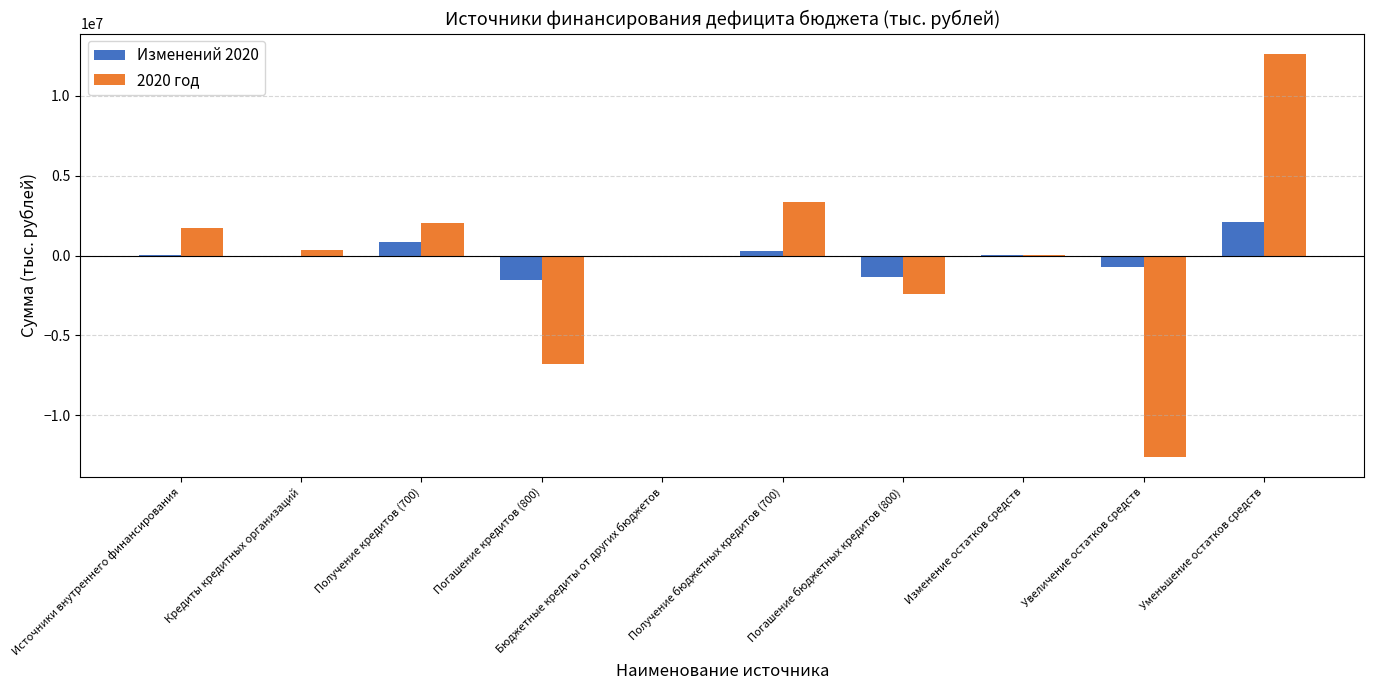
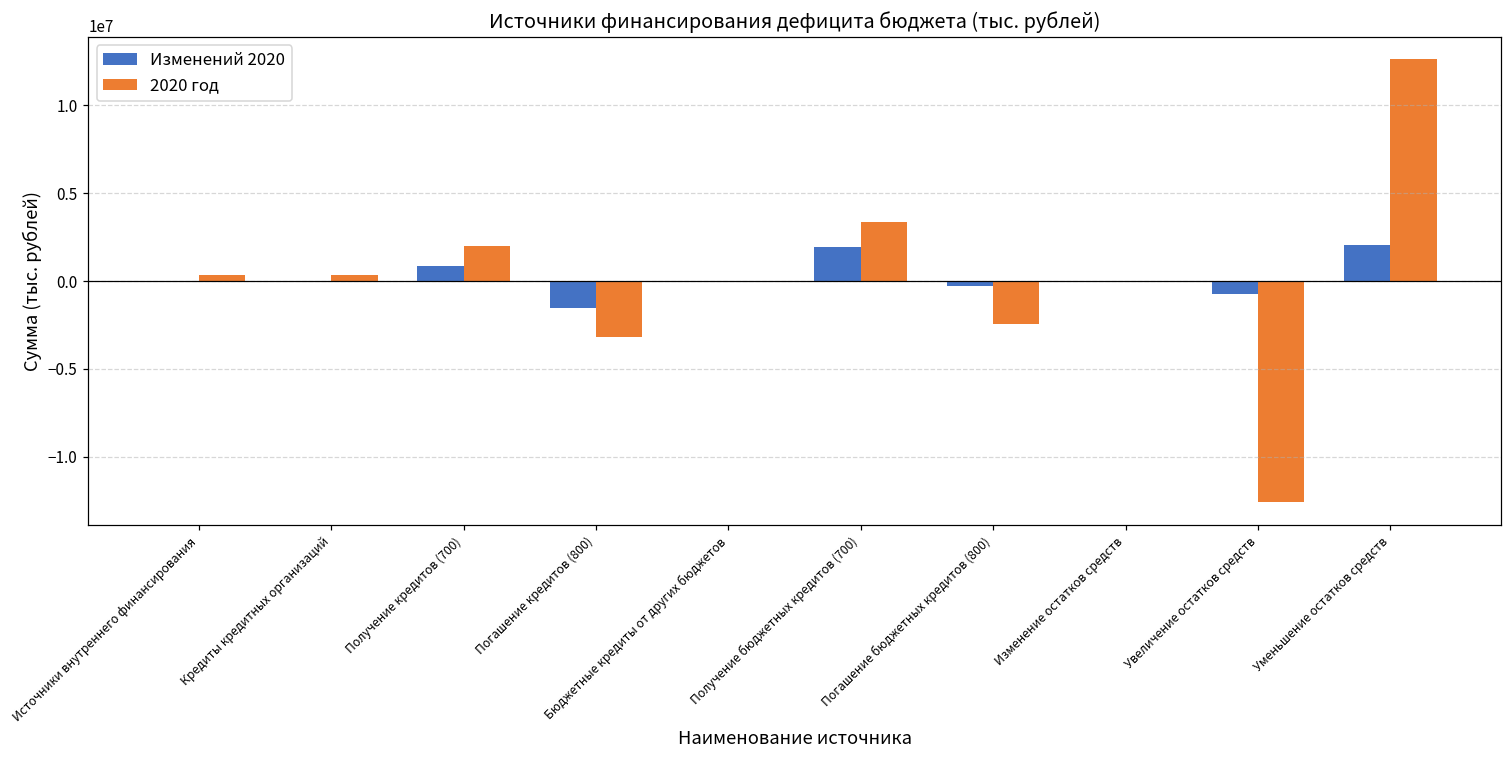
  {
    "Изменений 2020": {
      "Получение кредитов (700)": 900000,
      "Погашение кредитов (800)": -1600000,
      "Бюджетные кредиты от других бюджетов": 0,
-     "Получение бюджетных кредитов (700)": 300000,
-     "Погашение бюджетных кредитов (800)": -1400000,
+     "Получение бюджетных кредитов (700)": 1900000,
+     "Погашение бюджетных кредитов (800)": -300000,
      "Увеличение остатков средств": -700000,
      "Уменьшение остатков средств": 2100000
    },
    "2020 год": {
-     "Источники внутреннего финансирования": 1700000,
+     "Источники внутреннего финансирования": 400000,
      "Кредиты кредитных организаций": 300000,
      "Получение кредитов (700)": 2000000,
-     "Погашение кредитов (800)": -6800000,
+     "Погашение кредитов (800)": -3200000,
      "Бюджетные кредиты от других бюджетов": 0,
      "Получение бюджетных кредитов (700)": 3400000,
      "Погашение бюджетных кредитов (800)": -2400000,
      "Увеличение остатков средств": -12600000,
      "Уменьшение остатков средств": 12600000
    }
  }
